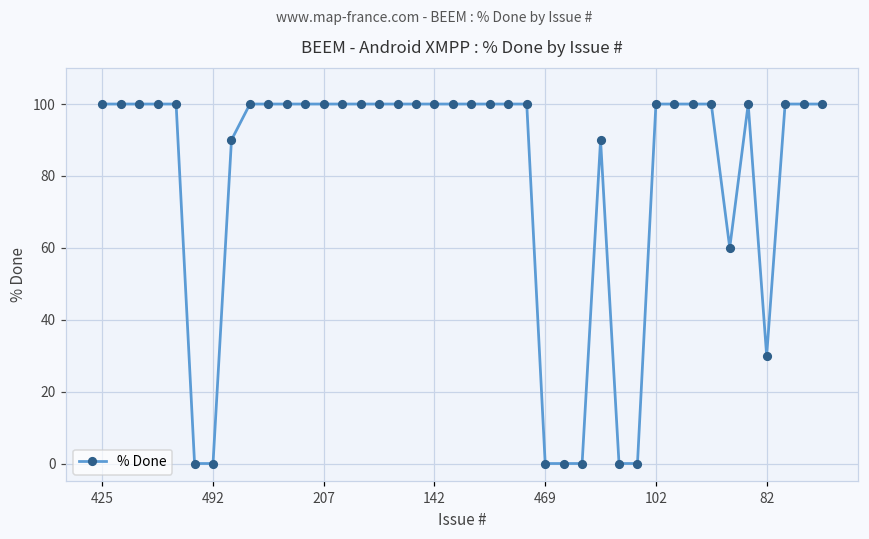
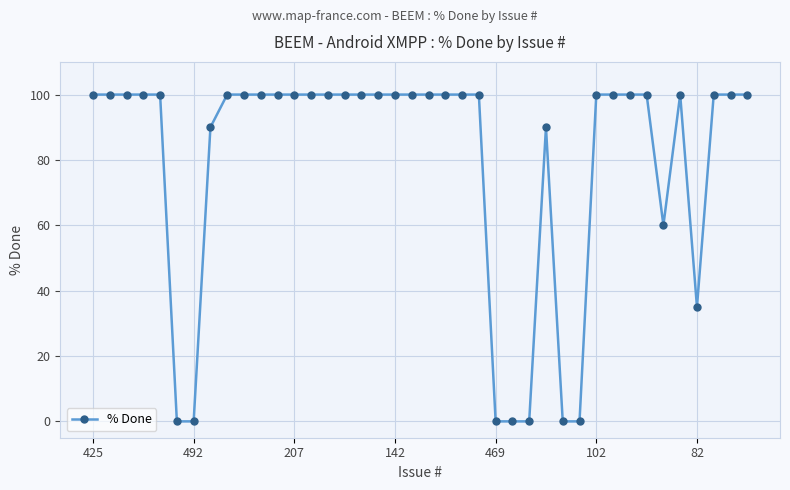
  {
    "425": 100,
    "492": 0,
    "207": 100,
    "142": 100,
    "469": 0,
    "102": 100,
-   "82": 30
+   "82": 35
  }
